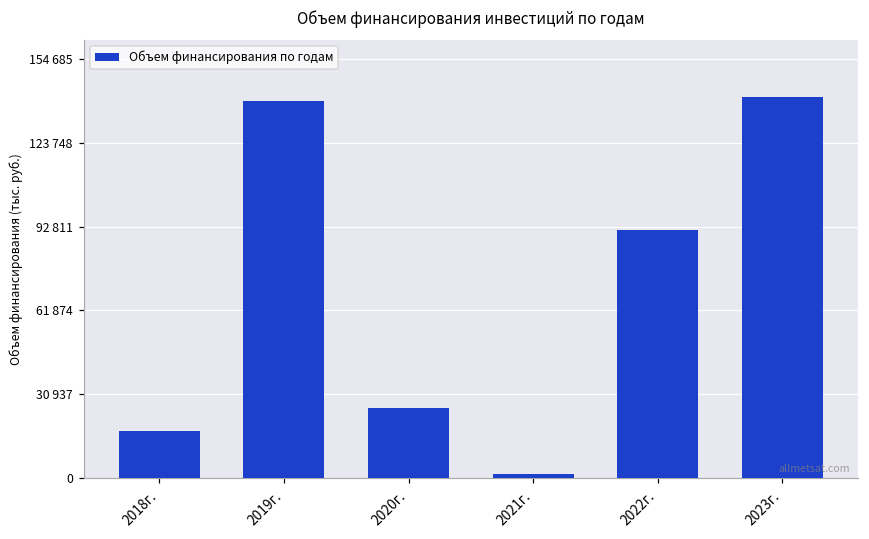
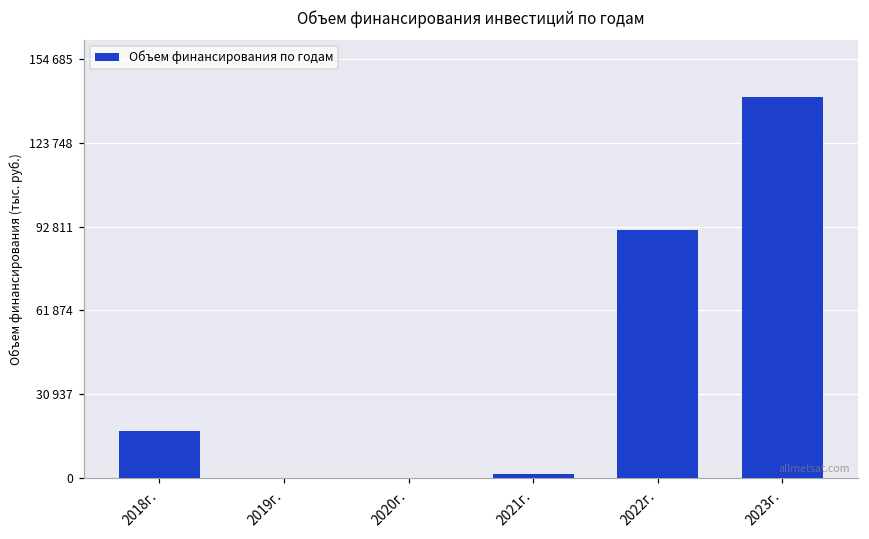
  {
    "2018г.": 17000,
-   "2019г.": 139000,
-   "2020г.": 26000,
+   "2019г.": 0,
+   "2020г.": 0,
    "2021г.": 2000,
    "2022г.": 92000,
    "2023г.": 141000
  }
